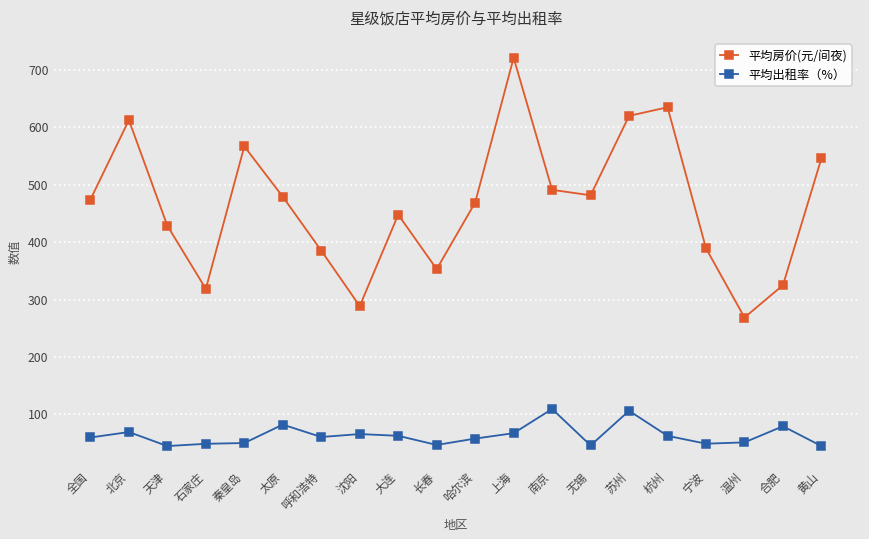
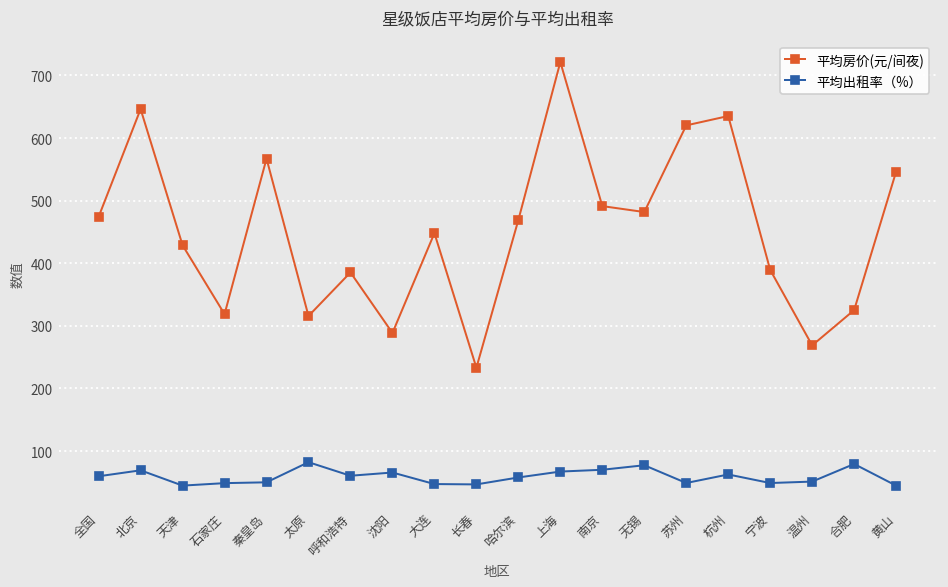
  {
    "平均房价(元/间夜)": {
      "全国": 470,
-     "北京": 610,
+     "北京": 650,
      "天津": 430,
      "石家庄": 320,
      "秦皇岛": 570,
-     "太原": 480,
+     "太原": 320,
      "呼和浩特": 390,
      "沈阳": 290,
      "大连": 450,
-     "长春": 350,
+     "长春": 230,
      "哈尔滨": 470,
      "上海": 720,
      "南京": 490,
      "无锡": 480,
      "苏州": 620,
      "杭州": 640,
      "宁波": 390,
      "温州": 270,
      "合肥": 330,
      "黄山": 550
    },
    "平均出租率（%）": {
      "全国": 60,
      "北京": 70,
      "天津": 40,
      "石家庄": 50,
      "秦皇岛": 50,
      "太原": 80,
      "呼和浩特": 60,
      "沈阳": 70,
-     "大连": 60,
+     "大连": 50,
      "长春": 50,
      "哈尔滨": 60,
      "上海": 70,
-     "南京": 110,
-     "无锡": 50,
-     "苏州": 110,
+     "南京": 70,
+     "无锡": 80,
+     "苏州": 50,
      "杭州": 60,
      "宁波": 50,
      "温州": 50,
      "合肥": 80,
      "黄山": 40
    }
  }
